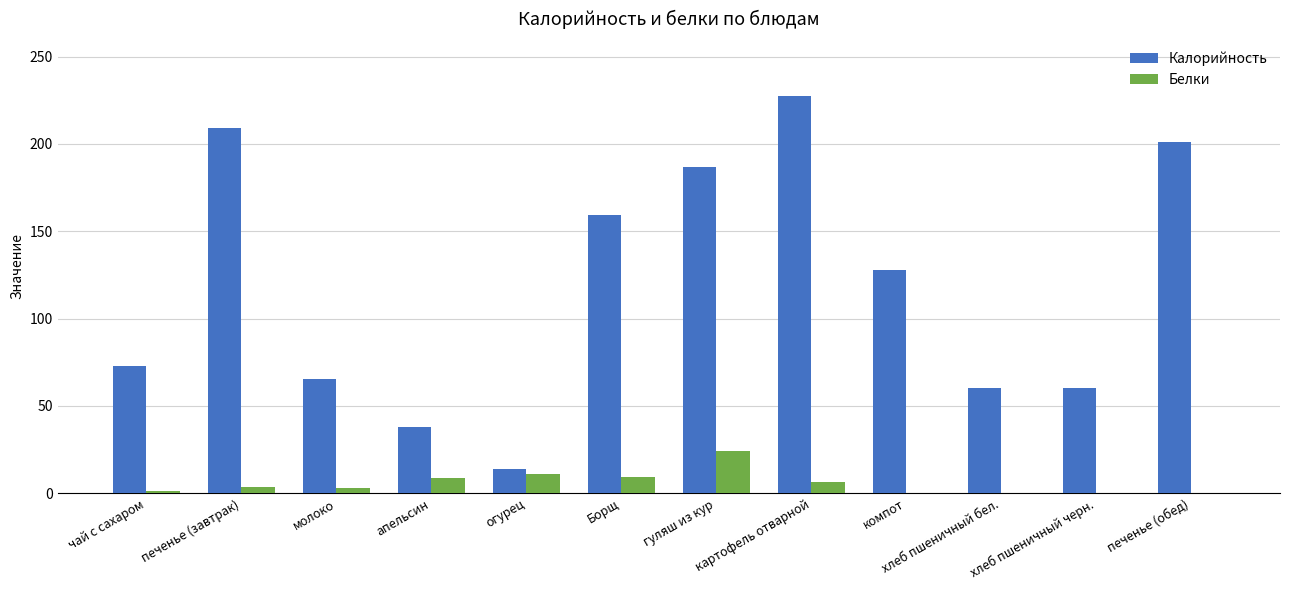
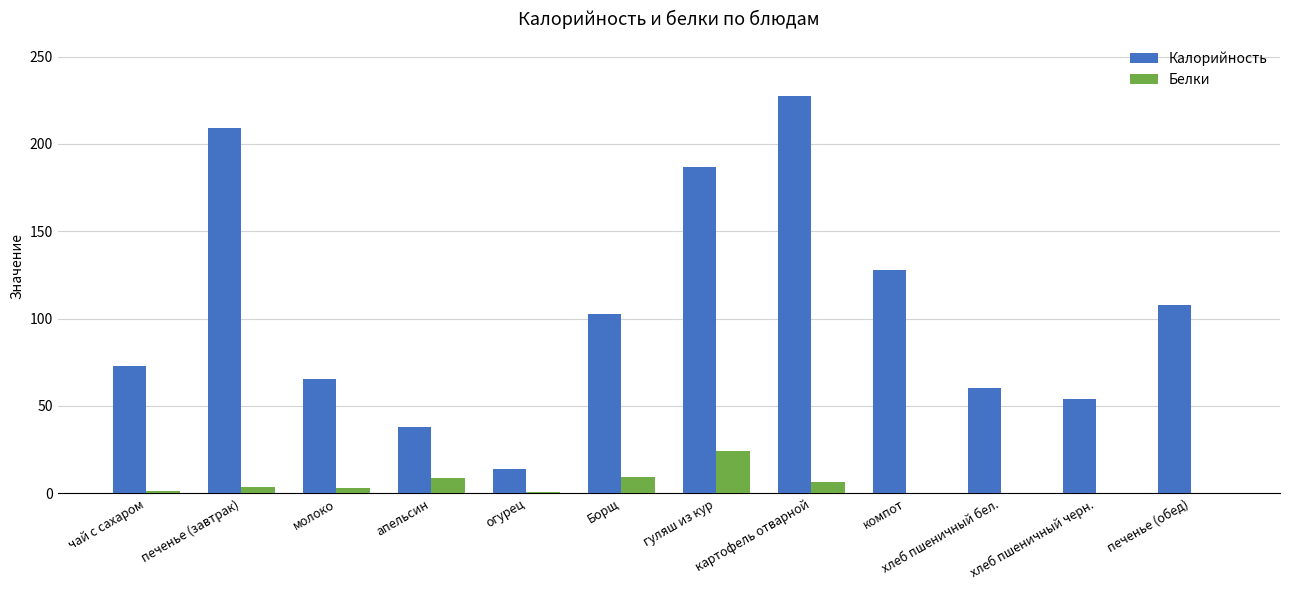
  {
    "Калорийность": {
      "чай с сахаром": 73,
      "печенье (завтрак)": 209,
      "молоко": 65,
      "апельсин": 38,
      "огурец": 14,
-     "Борщ": 160,
+     "Борщ": 103,
      "гуляш из кур": 187,
      "картофель отварной": 227,
      "компот": 128,
      "хлеб пшеничный бел.": 60,
-     "хлеб пшеничный черн.": 60,
-     "печенье (обед)": 201
+     "хлеб пшеничный черн.": 54,
+     "печенье (обед)": 108
    },
    "Белки": {
      "печенье (завтрак)": 3,
      "молоко": 3,
      "апельсин": 9,
-     "огурец": 11,
+     "огурец": 1,
      "Борщ": 9,
      "гуляш из кур": 24,
      "картофель отварной": 7,
      "компот": 0
    }
  }
